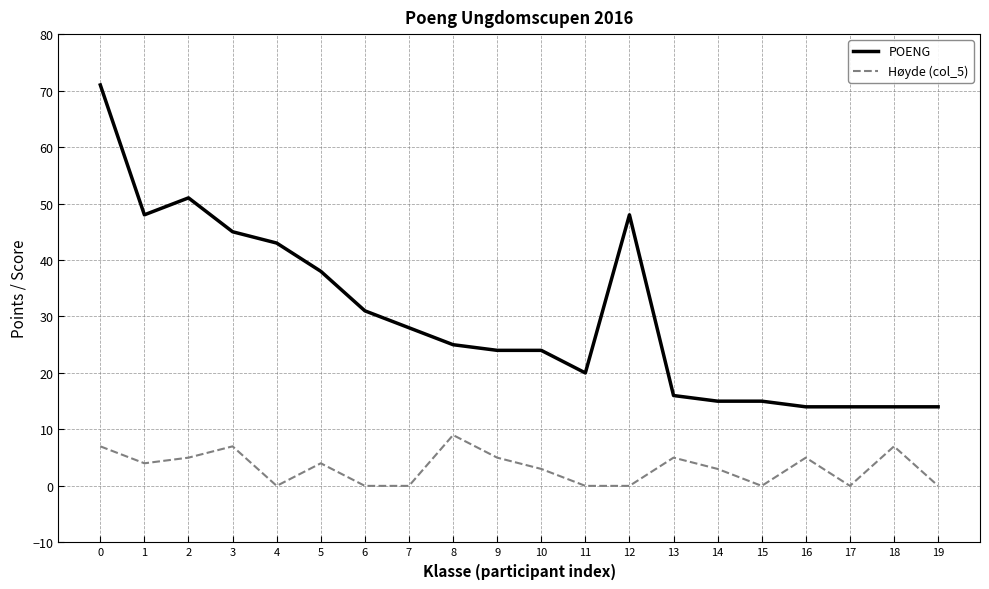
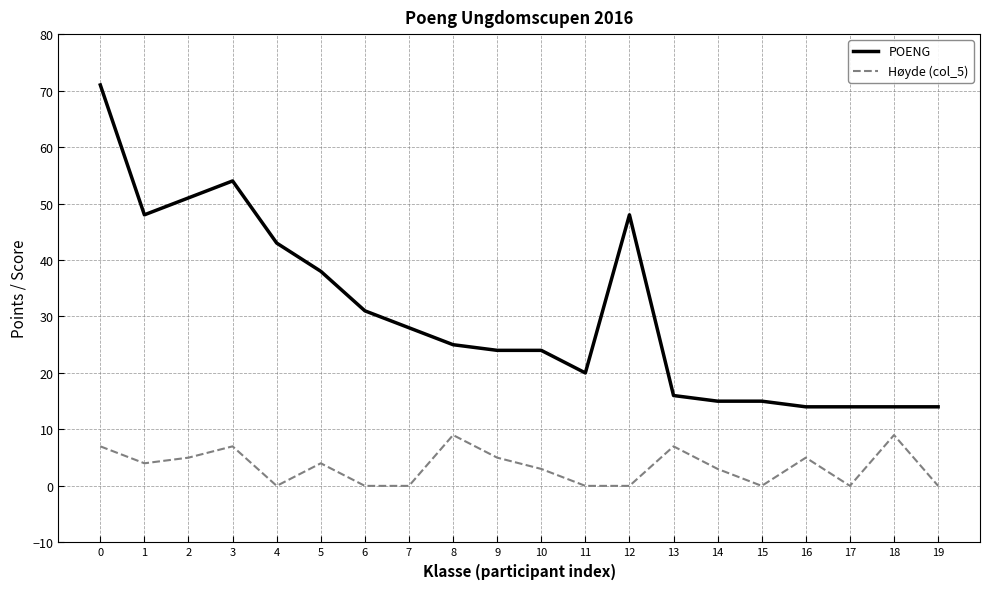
  {
    "POENG": {
      "0": 71,
      "1": 48,
      "2": 51,
-     "3": 45,
+     "3": 54,
      "4": 43,
      "5": 38,
      "6": 31,
      "7": 28,
      "8": 25,
      "9": 24,
      "10": 24,
      "11": 20,
      "12": 48,
      "13": 16,
      "14": 15,
      "15": 15,
      "16": 14,
      "17": 14,
      "18": 14,
      "19": 14
    },
    "Høyde (col_5)": {
      "0": 7,
      "1": 4,
      "2": 5,
      "3": 7,
      "4": 0,
      "5": 4,
      "6": 0,
      "7": 0,
      "8": 9,
      "9": 5,
      "10": 3,
      "11": 0,
      "12": 0,
-     "13": 5,
+     "13": 7,
      "14": 3,
      "15": 0,
      "16": 5,
      "17": 0,
-     "18": 7,
+     "18": 9,
      "19": 0
    }
  }
